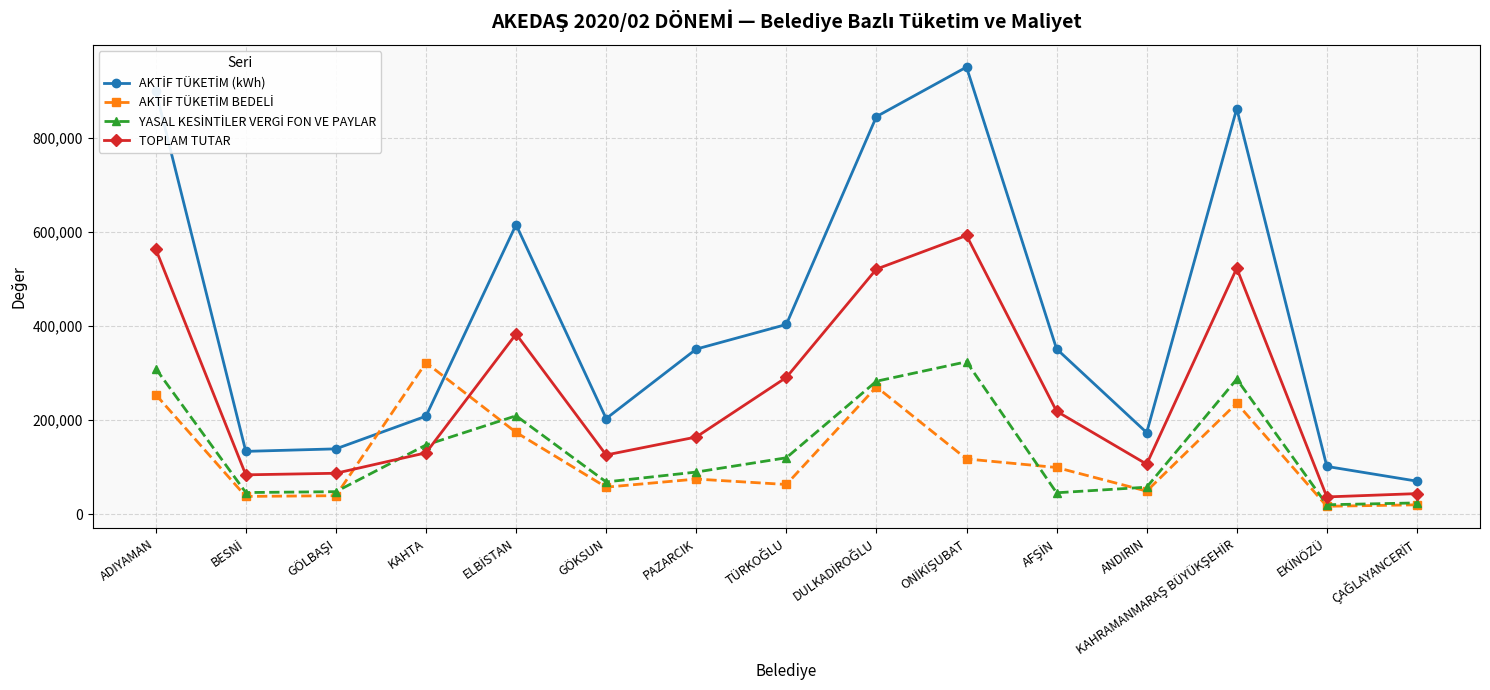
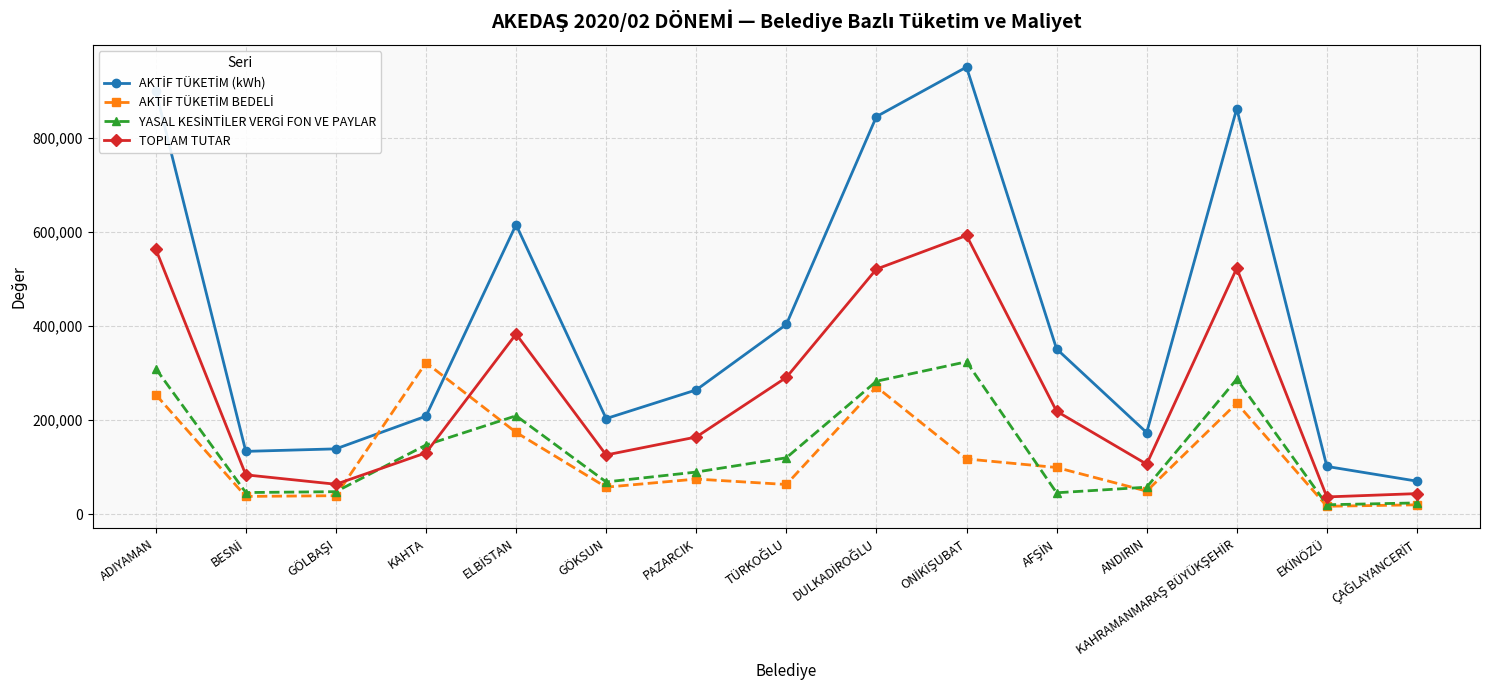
  {
    "AKTİF TÜKETİM (kWh)": {
      "BESNİ": "130,000",
      "GÖLBAŞI": "140,000",
      "KAHTA": "210,000",
      "ELBİSTAN": "620,000",
      "GÖKSUN": "200,000",
-     "PAZARCIK": "350,000",
+     "PAZARCIK": "260,000",
      "TÜRKOĞLU": "400,000",
      "DULKADİROĞLU": "850,000",
      "ONİKİŞUBAT": "950,000",
      "AFŞİN": "350,000",
      "ANDIRIN": "170,000",
      "KAHRAMANMARAŞ BÜYÜKŞEHİR": "860,000",
      "EKİNÖZÜ": "100,000",
      "ÇAĞLAYANCERİT": "70,000"
    },
    "AKTİF TÜKETİM BEDELİ": {
      "ADIYAMAN": "250,000",
      "BESNİ": "40,000",
      "GÖLBAŞI": "40,000",
      "KAHTA": "320,000",
      "ELBİSTAN": "170,000",
      "GÖKSUN": "60,000",
      "PAZARCIK": "70,000",
      "TÜRKOĞLU": "60,000",
      "DULKADİROĞLU": "270,000",
      "ONİKİŞUBAT": "120,000",
      "AFŞİN": "100,000",
      "ANDIRIN": "50,000",
      "KAHRAMANMARAŞ BÜYÜKŞEHİR": "240,000"
    },
    "YASAL KESİNTİLER VERGİ FON VE PAYLAR": {
      "ADIYAMAN": "310,000",
      "BESNİ": "50,000",
      "GÖLBAŞI": "50,000",
      "KAHTA": "150,000",
      "ELBİSTAN": "210,000",
      "GÖKSUN": "70,000",
      "PAZARCIK": "90,000",
      "TÜRKOĞLU": "120,000",
      "DULKADİROĞLU": "280,000",
      "ONİKİŞUBAT": "320,000",
      "AFŞİN": "50,000",
      "ANDIRIN": "60,000",
      "KAHRAMANMARAŞ BÜYÜKŞEHİR": "290,000"
    },
    "TOPLAM TUTAR": {
      "ADIYAMAN": "560,000",
      "BESNİ": "80,000",
-     "GÖLBAŞI": "90,000",
+     "GÖLBAŞI": "60,000",
      "KAHTA": "130,000",
      "ELBİSTAN": "380,000",
      "GÖKSUN": "130,000",
      "PAZARCIK": "160,000",
      "TÜRKOĞLU": "290,000",
      "DULKADİROĞLU": "520,000",
      "ONİKİŞUBAT": "590,000",
      "AFŞİN": "220,000",
      "ANDIRIN": "110,000",
      "KAHRAMANMARAŞ BÜYÜKŞEHİR": "520,000",
      "EKİNÖZÜ": "40,000",
      "ÇAĞLAYANCERİT": "40,000"
    }
  }
